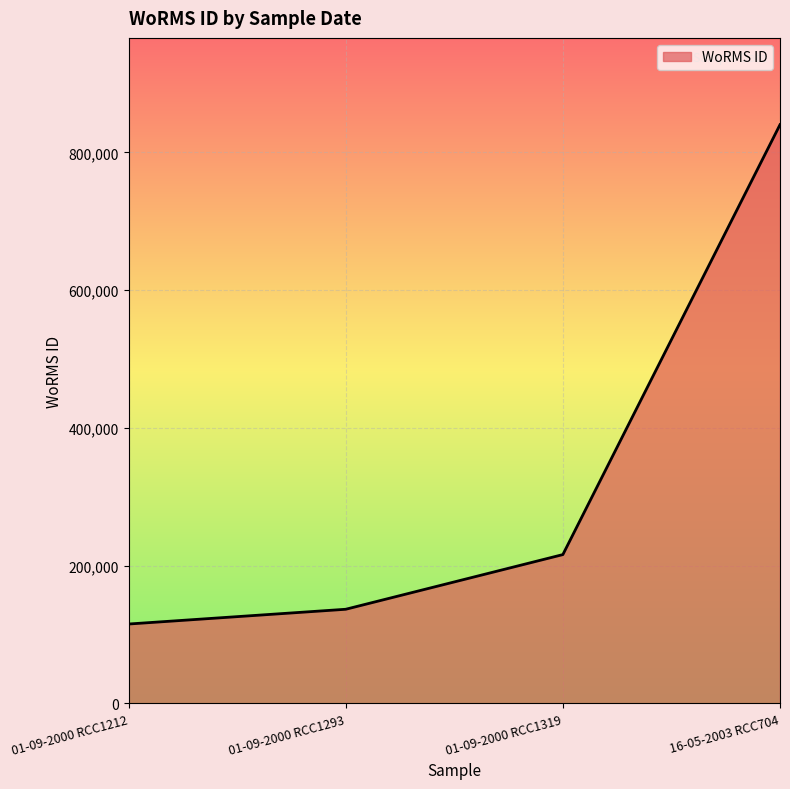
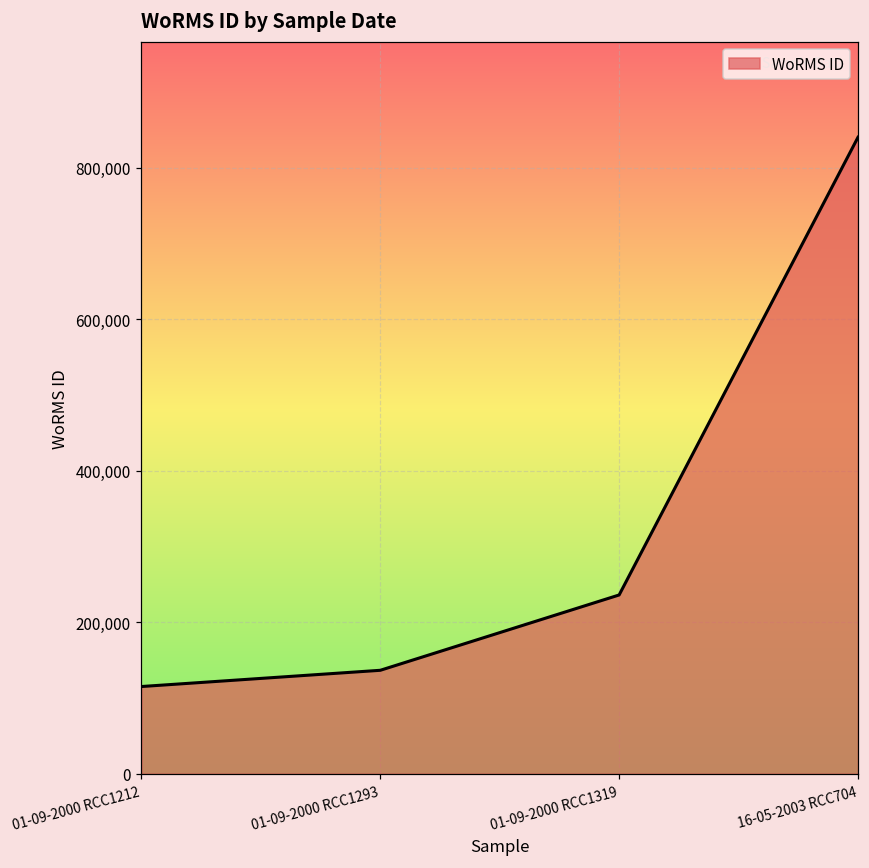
  {
    "01-09-2000 RCC1212": "120,000",
    "01-09-2000 RCC1293": "140,000",
-   "01-09-2000 RCC1319": "220,000",
+   "01-09-2000 RCC1319": "240,000",
    "16-05-2003 RCC704": "840,000"
  }
